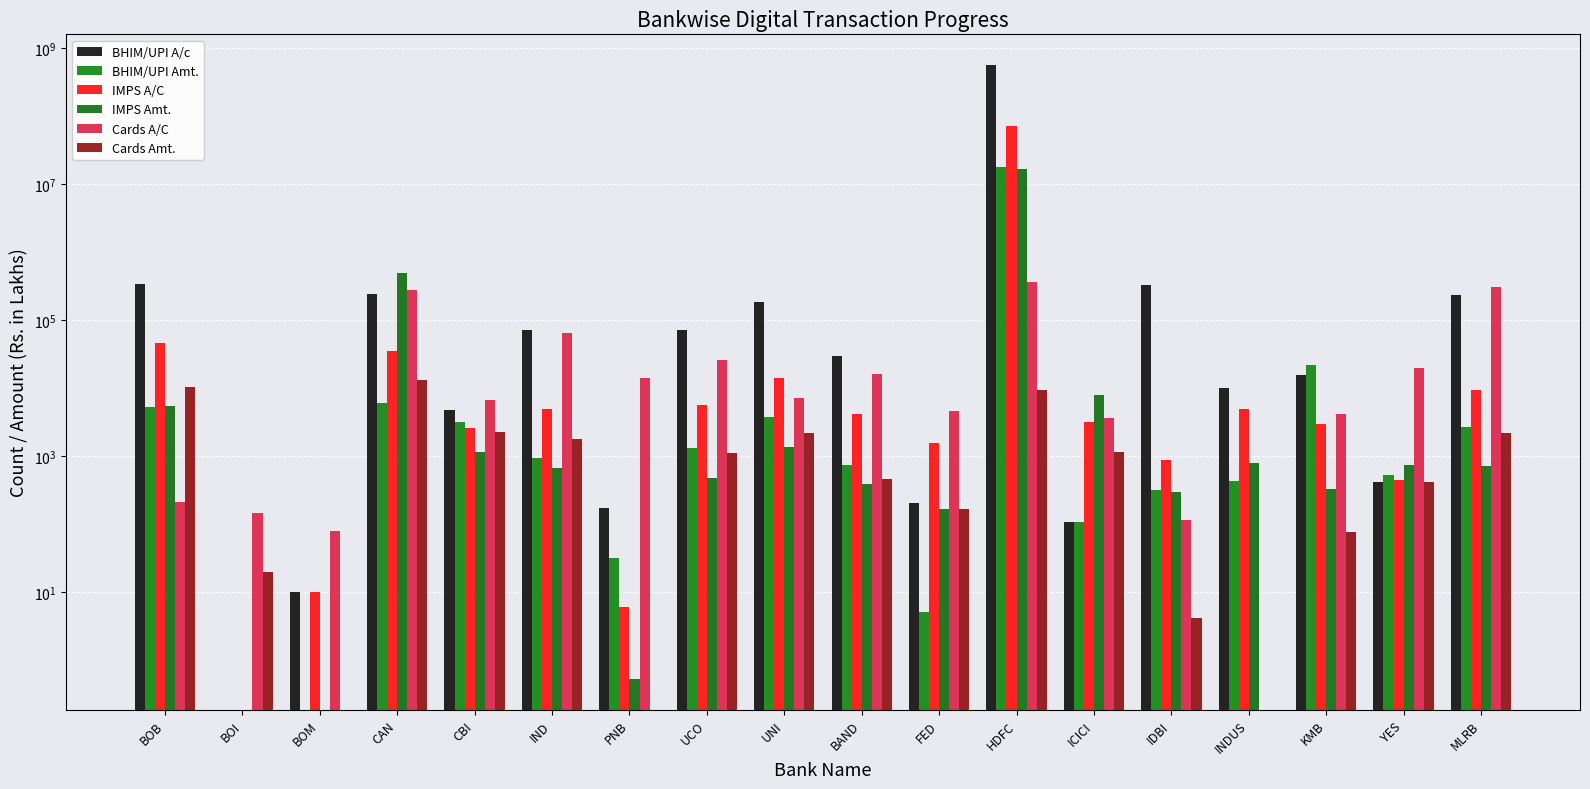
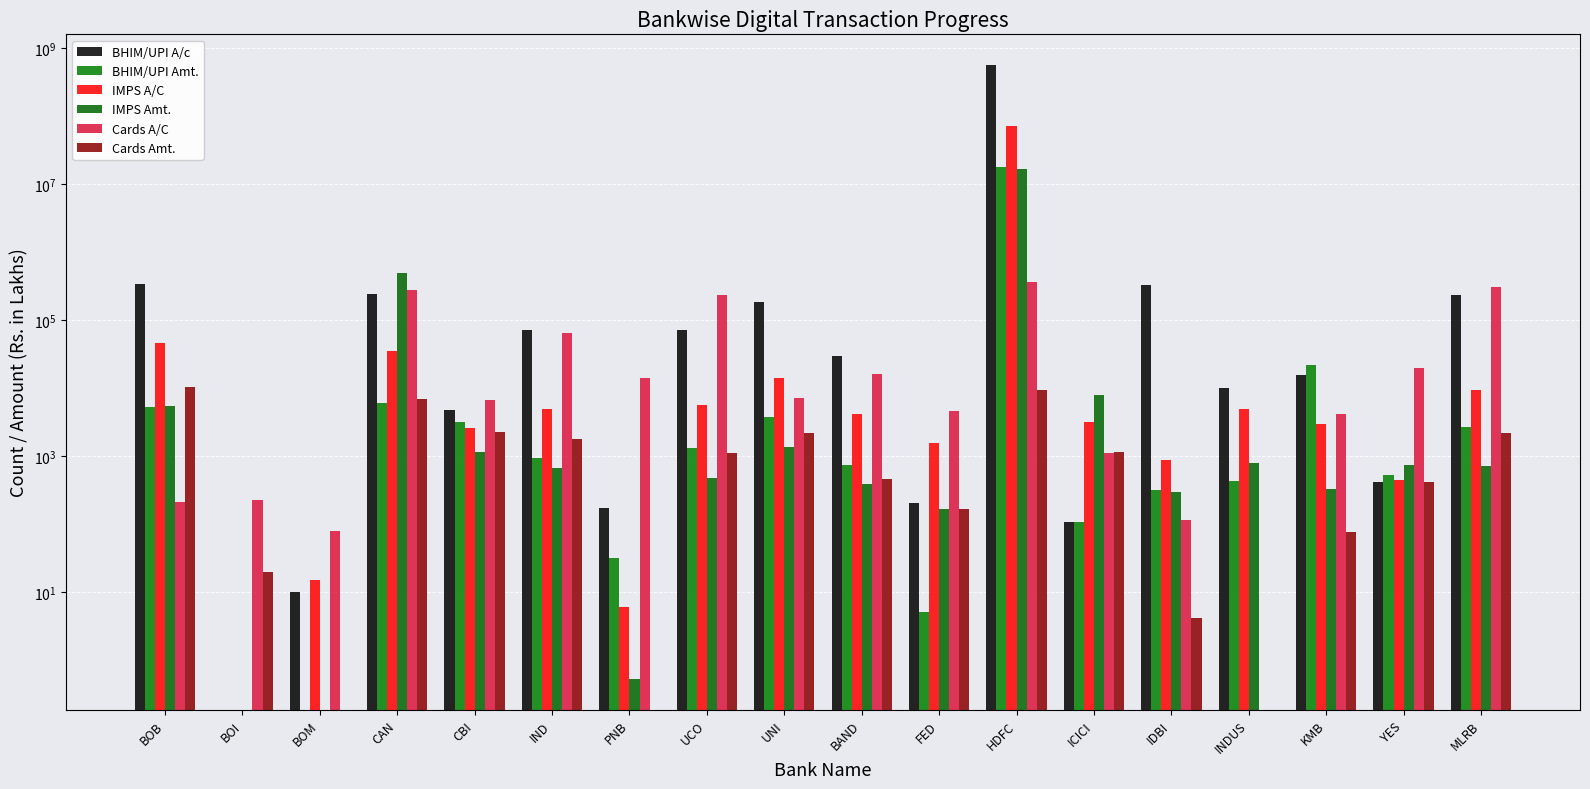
  {
    "BHIM/UPI A/c": {
      "BOB": 300000,
      "BOM": 10,
      "CAN": 240000,
      "CBI": 5000,
      "IND": 70000,
      "PNB": 170,
      "UCO": 70000,
      "UNI": 180000,
      "BAND": 30000,
      "FED": 200,
      "HDFC": 600000000,
      "ICICI": 110,
      "IDBI": 300000,
      "INDUS": 10000,
      "KMB": 16000,
      "YES": 400,
      "MLRB": 230000
    },
    "IMPS A/C": {
      "BOB": 50000,
-     "BOM": 10,
+     "BOM": 15,
      "CAN": 30000,
      "CBI": 2500,
      "IND": 5000,
      "PNB": 6,
      "UCO": 6000,
      "UNI": 14000,
      "BAND": 4000,
      "FED": 1600,
      "HDFC": 70000000,
      "ICICI": 3000,
      "IDBI": 900,
      "INDUS": 5000,
      "KMB": 3000,
      "YES": 400,
      "MLRB": 9000
    },
    "Cards A/C": {
      "BOB": 210,
-     "BOI": 140,
+     "BOI": 220,
      "BOM": 80,
      "CAN": 280000,
      "CBI": 7000,
      "IND": 60000,
      "PNB": 14000,
-     "UCO": 25000,
+     "UCO": 230000,
      "UNI": 7000,
      "BAND": 16000,
      "FED": 5000,
      "HDFC": 400000,
-     "ICICI": 4000,
+     "ICICI": 1100,
      "IDBI": 110,
      "KMB": 4000,
      "YES": 20000,
      "MLRB": 300000
    },
    "Cards Amt.": {
      "BOB": 10000,
      "BOI": 20,
-     "CAN": 13000,
+     "CAN": 7000,
      "CBI": 2300,
      "IND": 1800,
      "UCO": 1100,
      "UNI": 2200,
      "BAND": 500,
      "FED": 160,
      "HDFC": 9000,
      "ICICI": 1100,
      "IDBI": 4,
      "KMB": 80,
      "YES": 400,
      "MLRB": 2200
    }
  }
